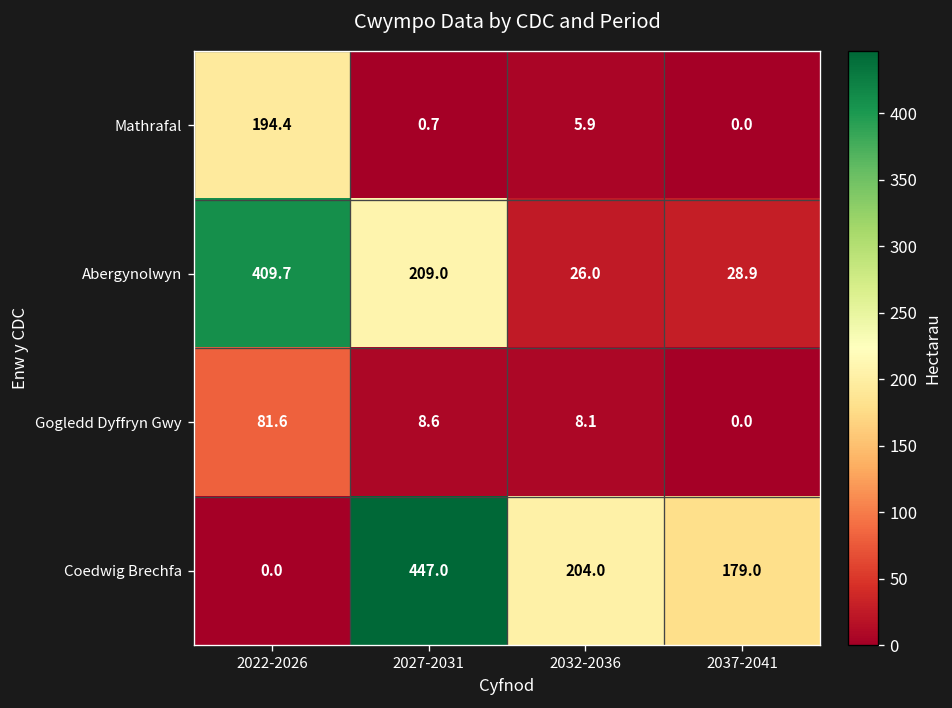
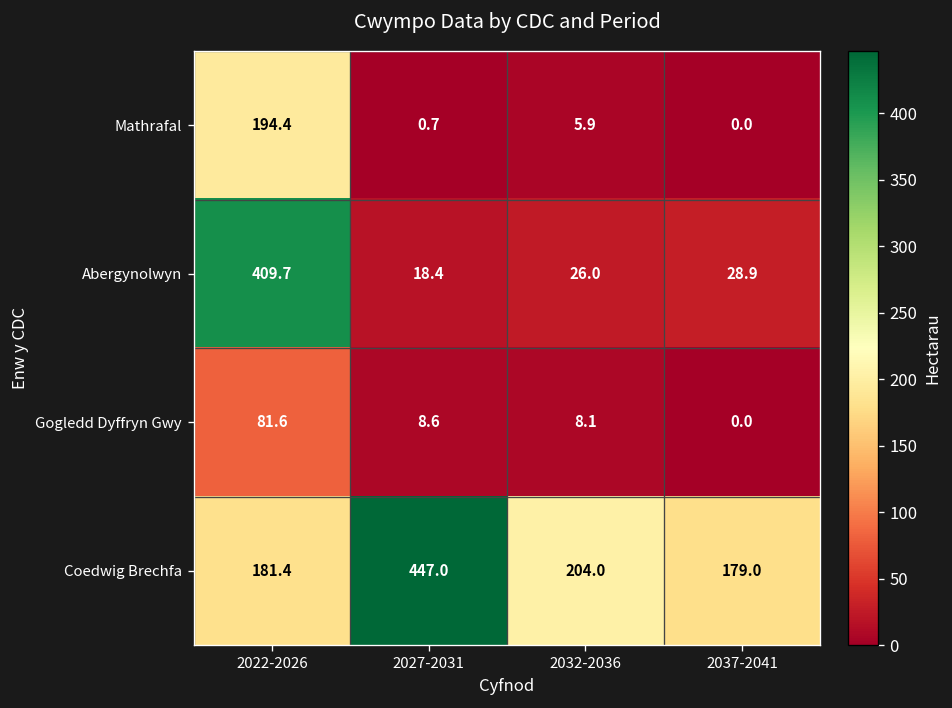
  {
    "Mathrafal": {
      "2022-2026": 194.4,
      "2027-2031": 0.7,
      "2032-2036": 5.9,
      "2037-2041": 0.0
    },
    "Abergynolwyn": {
      "2022-2026": 409.7,
-     "2027-2031": 209.0,
+     "2027-2031": 18.4,
      "2032-2036": 26.0,
      "2037-2041": 28.9
    },
    "Gogledd Dyffryn Gwy": {
      "2022-2026": 81.6,
      "2027-2031": 8.6,
      "2032-2036": 8.1,
      "2037-2041": 0.0
    },
    "Coedwig Brechfa": {
-     "2022-2026": 0.0,
+     "2022-2026": 181.4,
      "2027-2031": 447.0,
      "2032-2036": 204.0,
      "2037-2041": 179.0
    }
  }
